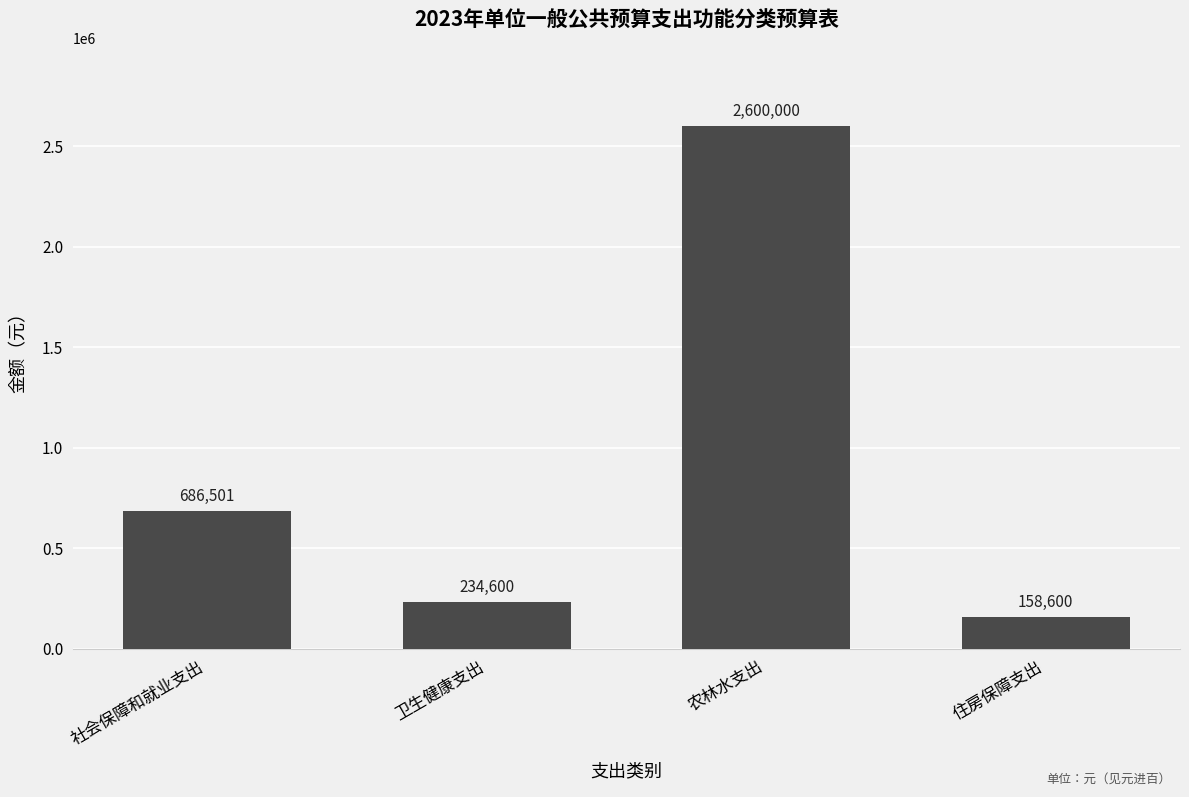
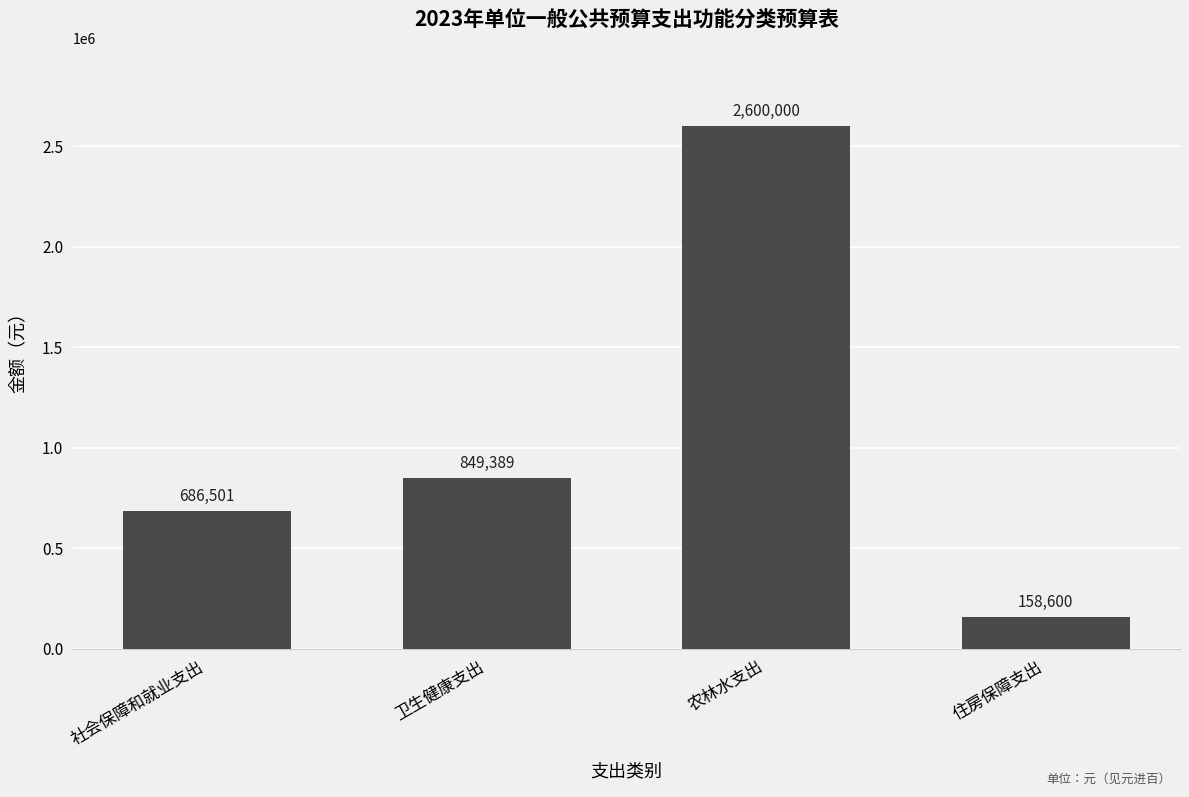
  {
    "社会保障和就业支出": "686,501",
-   "卫生健康支出": "234,600",
+   "卫生健康支出": "849,389",
    "农林水支出": "2,600,000",
    "住房保障支出": "158,600"
  }
